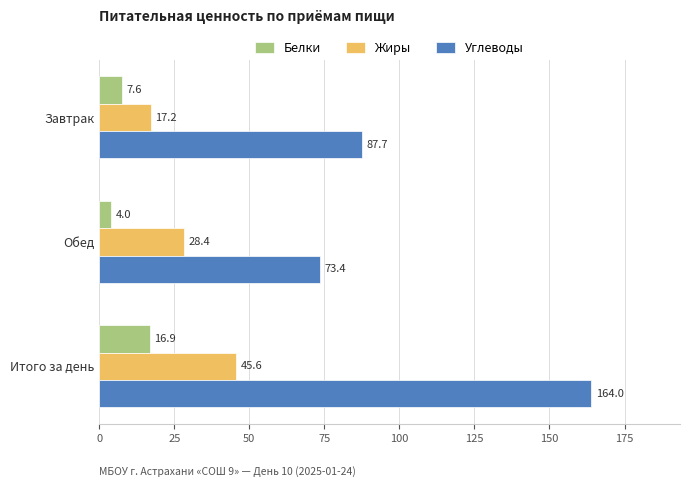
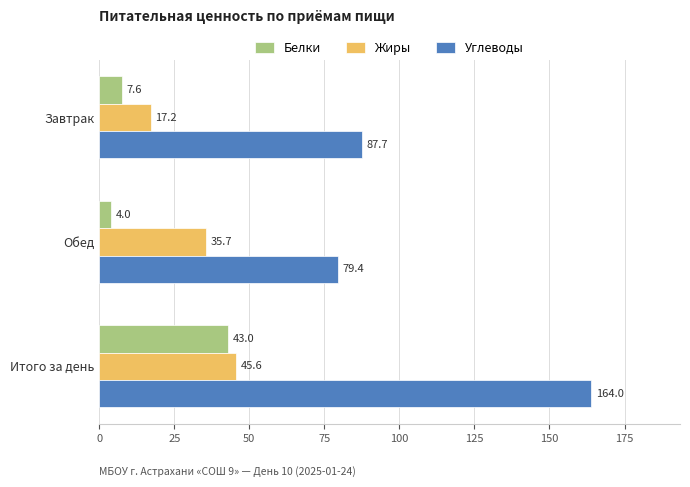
  {
    "Белки": {
      "Завтрак": 7.6,
      "Обед": 4.0,
-     "Итого за день": 16.9
+     "Итого за день": 43.0
    },
    "Жиры": {
      "Завтрак": 17.2,
-     "Обед": 28.4,
+     "Обед": 35.7,
      "Итого за день": 45.6
    },
    "Углеводы": {
      "Завтрак": 87.7,
-     "Обед": 73.4,
+     "Обед": 79.4,
      "Итого за день": 164.0
    }
  }
